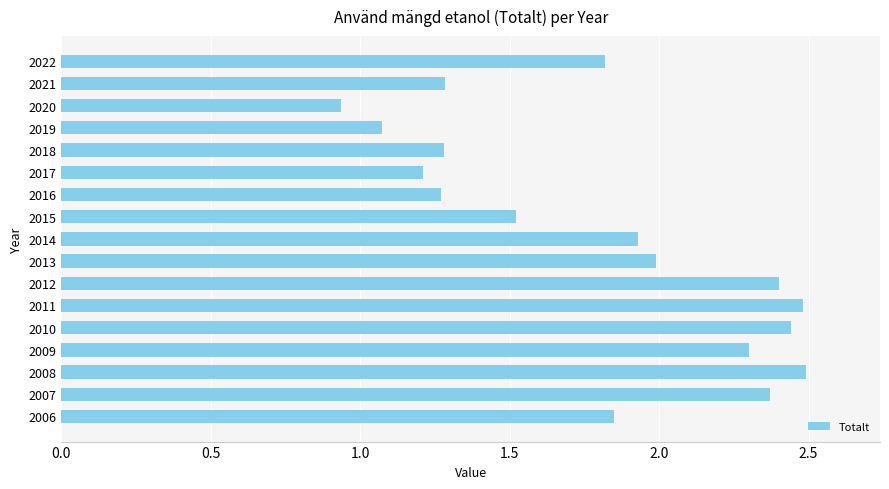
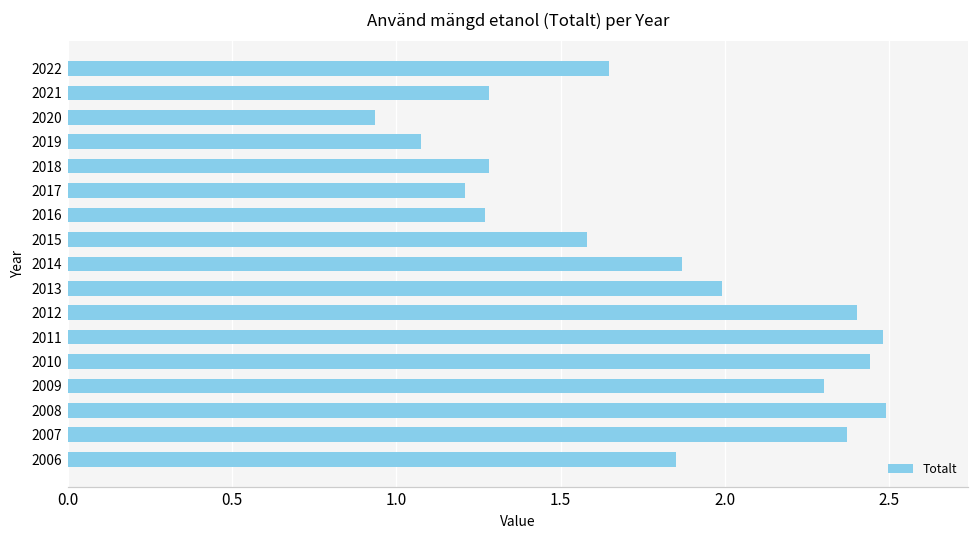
  {
-   "2022": 1.82,
+   "2022": 1.65,
    "2021": 1.28,
    "2020": 0.94,
    "2019": 1.07,
    "2018": 1.28,
    "2017": 1.21,
    "2016": 1.27,
-   "2015": 1.52,
-   "2014": 1.93,
+   "2015": 1.58,
+   "2014": 1.87,
    "2013": 1.99,
    "2012": 2.40,
    "2011": 2.48,
    "2010": 2.44,
    "2009": 2.30,
    "2008": 2.49,
    "2007": 2.37,
    "2006": 1.85
  }
